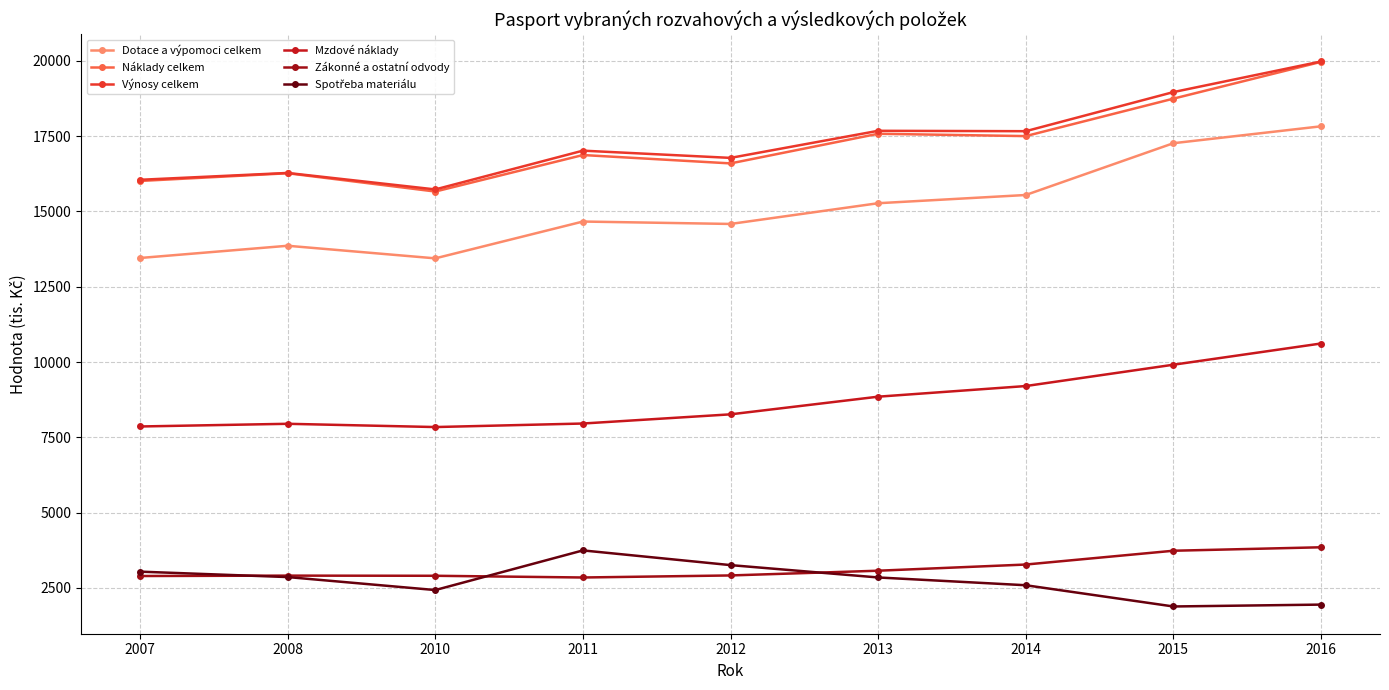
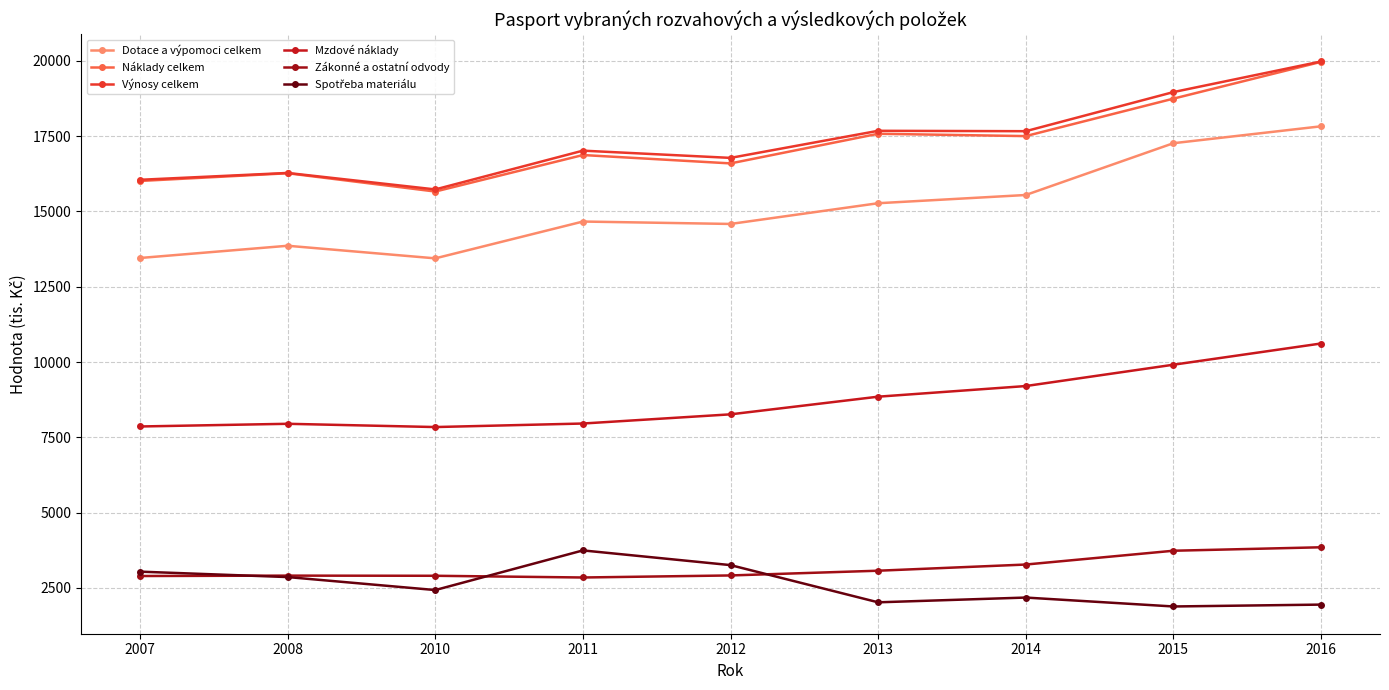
  {
    "Spotřeba materiálu": {
      "2007": 3000,
      "2010": 2400,
      "2011": 3700,
      "2012": 3300,
-     "2013": 2800,
-     "2014": 2600,
+     "2013": 2000,
+     "2014": 2200,
      "2015": 1900,
      "2016": 1900
    }
  }
